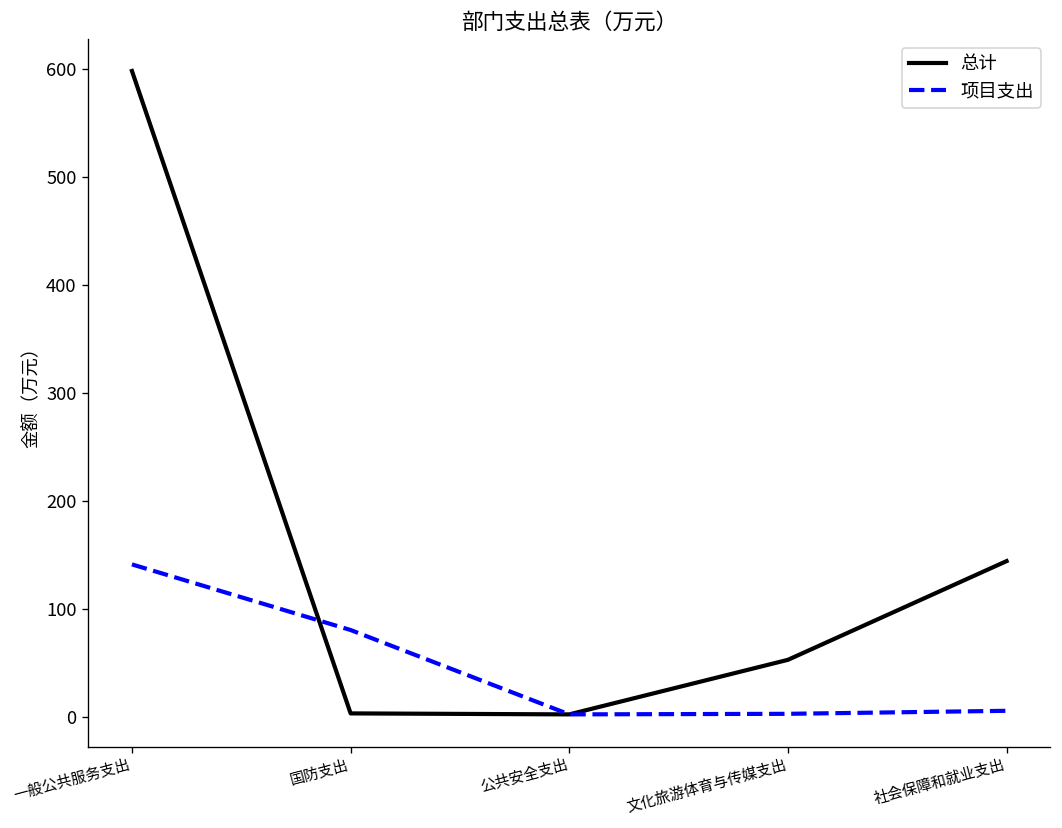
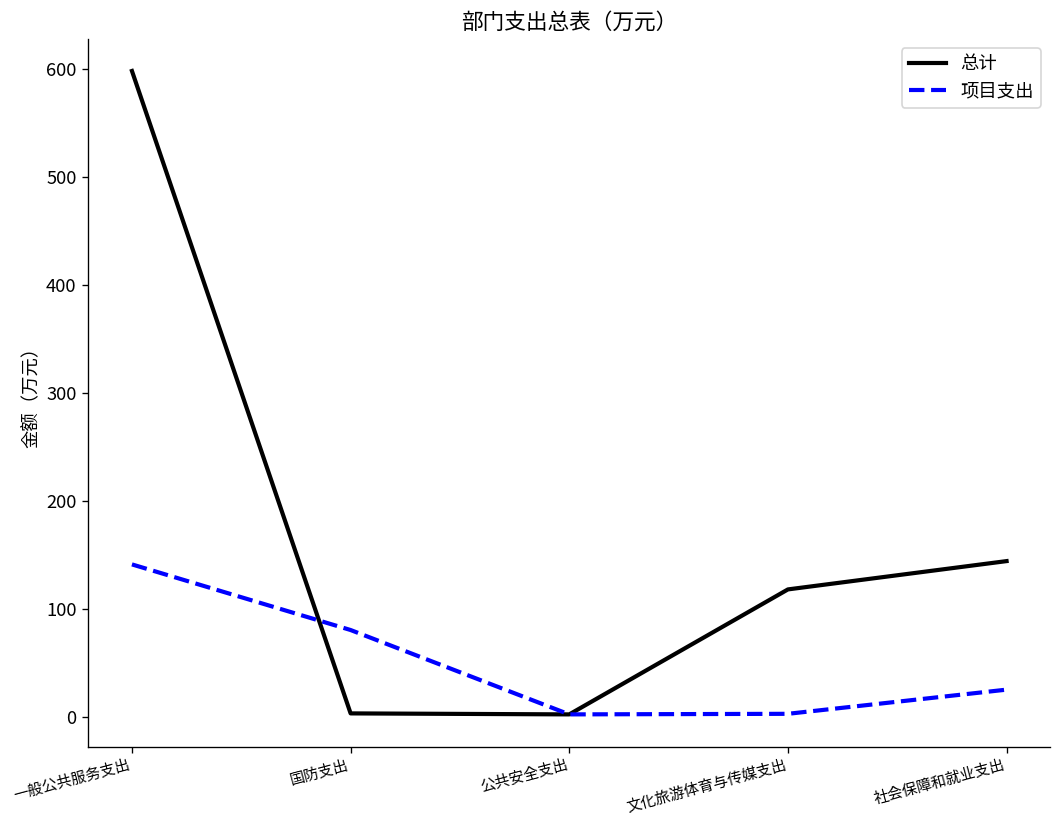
  {
    "总计": {
      "一般公共服务支出": 600,
      "国防支出": 0,
-     "文化旅游体育与传媒支出": 50,
+     "文化旅游体育与传媒支出": 120,
      "社会保障和就业支出": 140
    },
    "项目支出": {
      "一般公共服务支出": 140,
      "国防支出": 80,
      "文化旅游体育与传媒支出": 0,
-     "社会保障和就业支出": 10
+     "社会保障和就业支出": 30
    }
  }
